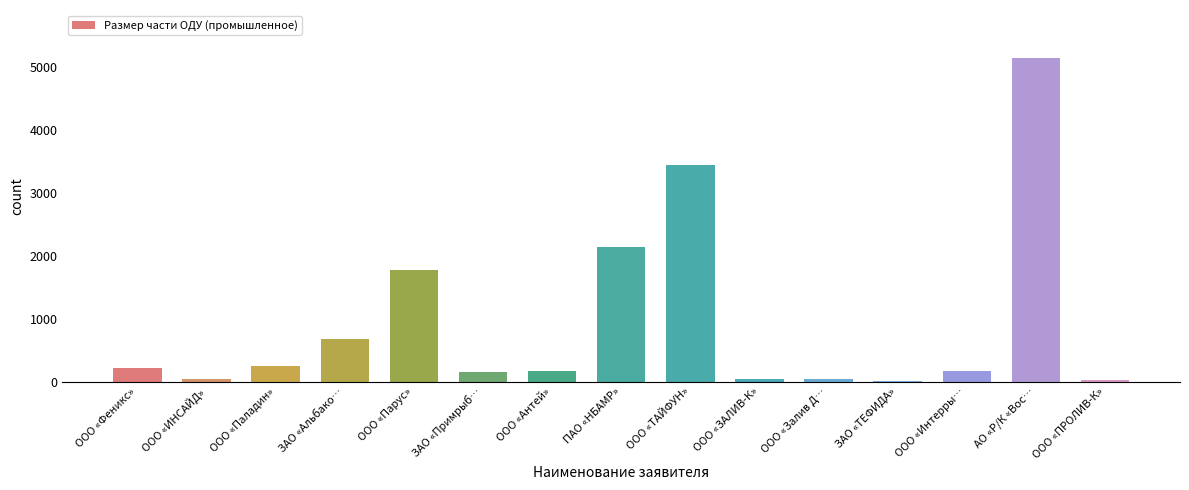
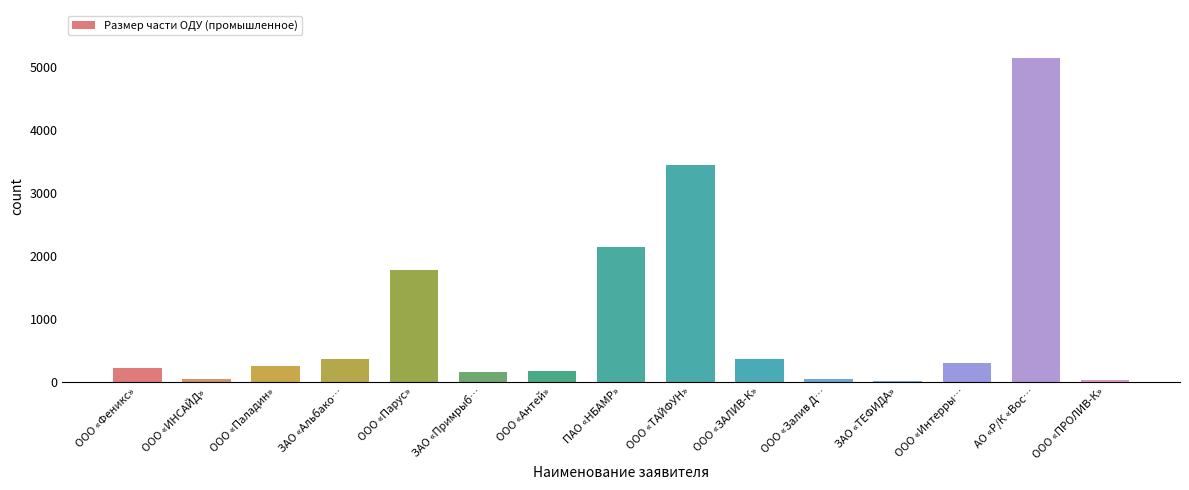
  {
    "ООО «Феникс»": 200,
    "ООО «ИНСАЙД»": 0,
    "ООО «Паладин»": 200,
-   "ЗАО «Альбако…": 700,
+   "ЗАО «Альбако…": 400,
    "ООО «Парус»": 1800,
    "ЗАО «Примрыб…": 200,
    "ООО «Антей»": 200,
    "ПАО «НБАМР»": 2100,
    "ООО «ТАЙФУН»": 3400,
-   "ООО «ЗАЛИВ-К»": 0,
-   "ООО «Интерры…": 200,
+   "ООО «ЗАЛИВ-К»": 400,
+   "ООО «Интерры…": 300,
    "АО «Р/К «Вос…": 5100
  }
